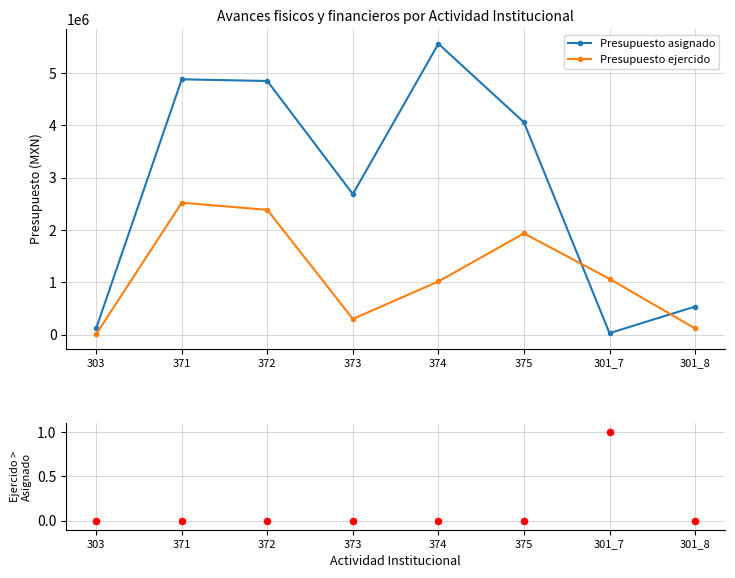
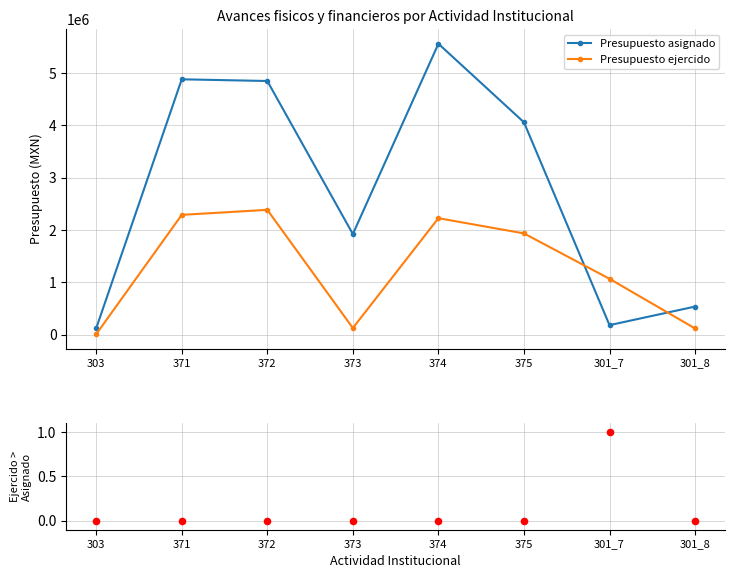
  {
    "Avances fisicos y financieros por Actividad Institucional": {
      "Presupuesto asignado": {
        "303": 100000,
        "371": 4900000,
        "372": 4800000,
-       "373": 2700000,
+       "373": 1900000,
        "374": 5600000,
        "375": 4100000,
-       "301_7": 0,
+       "301_7": 200000,
        "301_8": 500000
      },
      "Presupuesto ejercido": {
        "303": 0,
-       "371": 2500000,
+       "371": 2300000,
        "372": 2400000,
-       "373": 300000,
-       "374": 1000000,
+       "373": 100000,
+       "374": 2200000,
        "375": 1900000,
        "301_7": 1100000,
        "301_8": 100000
      }
    }
  }
